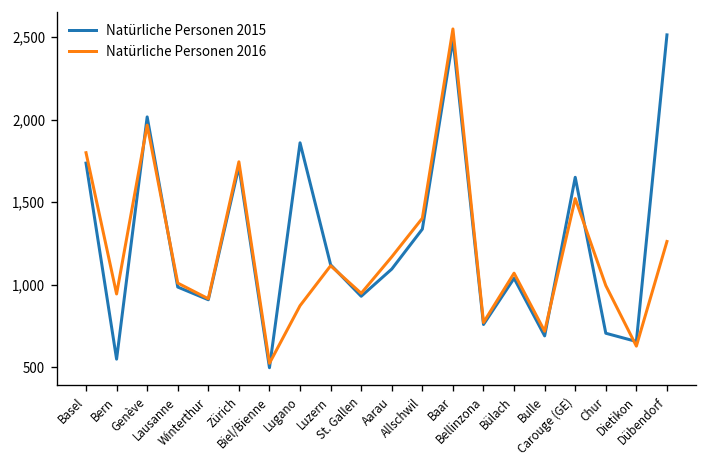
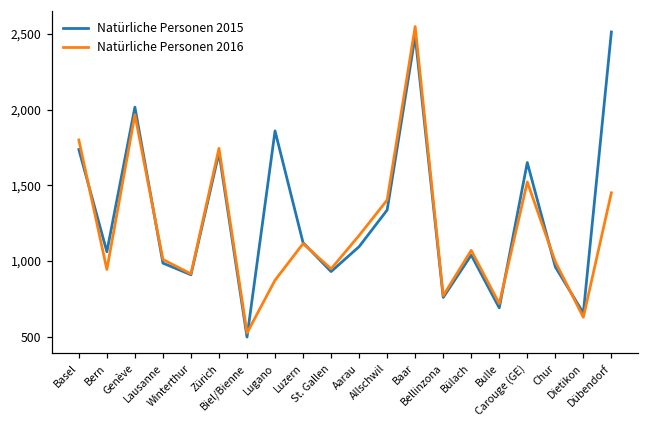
  {
    "Natürliche Personen 2015": {
      "Basel": "1,740",
-     "Bern": "550",
+     "Bern": "1,060",
      "Genève": "2,020",
      "Lausanne": "990",
      "Zürich": "1,720",
      "Biel/Bienne": "500",
      "Lugano": "1,860",
      "Aarau": "1,100",
      "Allschwil": "1,340",
      "Baar": "2,490",
      "Bülach": "1,040",
      "Bulle": "690",
      "Carouge (GE)": "1,650",
-     "Chur": "710",
+     "Chur": "960",
      "Dietikon": "660",
      "Dübendorf": "2,510"
    },
    "Natürliche Personen 2016": {
      "Basel": "1,800",
      "Bern": "940",
      "Genève": "1,970",
      "Lausanne": "1,010",
      "Zürich": "1,750",
      "Biel/Bienne": "520",
      "Lugano": "870",
      "Aarau": "1,170",
      "Allschwil": "1,400",
      "Baar": "2,550",
      "Bülach": "1,070",
      "Bulle": "720",
      "Carouge (GE)": "1,520",
      "Chur": "1,000",
      "Dietikon": "630",
-     "Dübendorf": "1,260"
+     "Dübendorf": "1,450"
    }
  }
